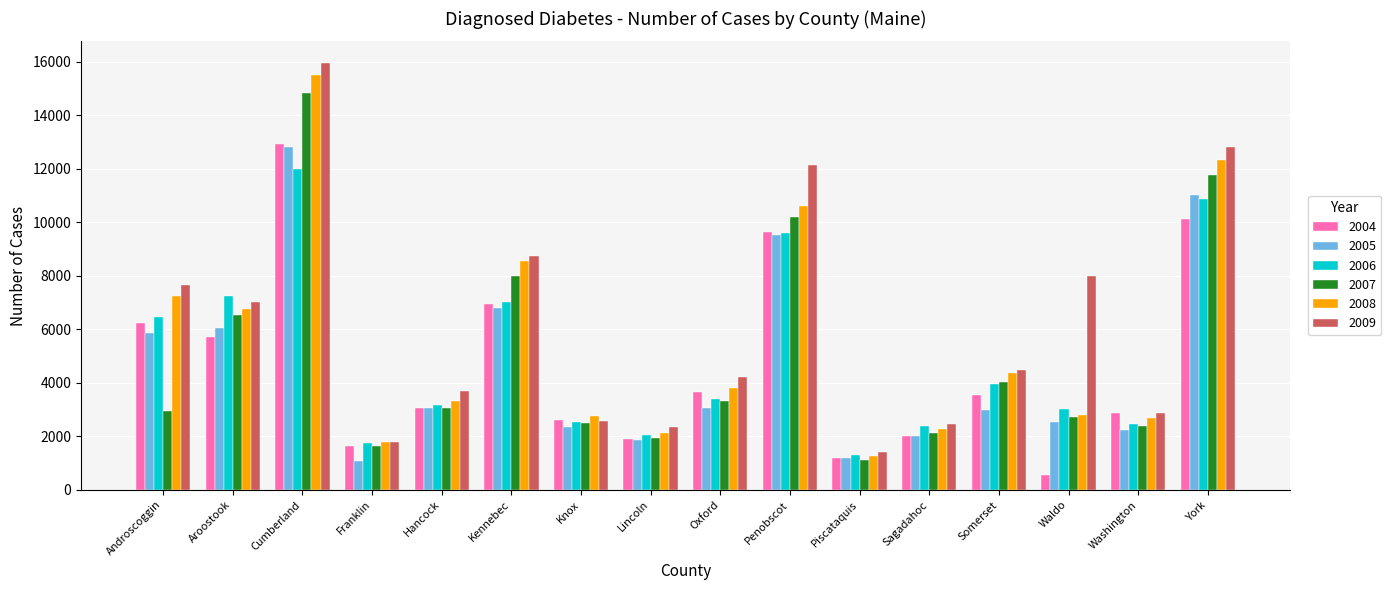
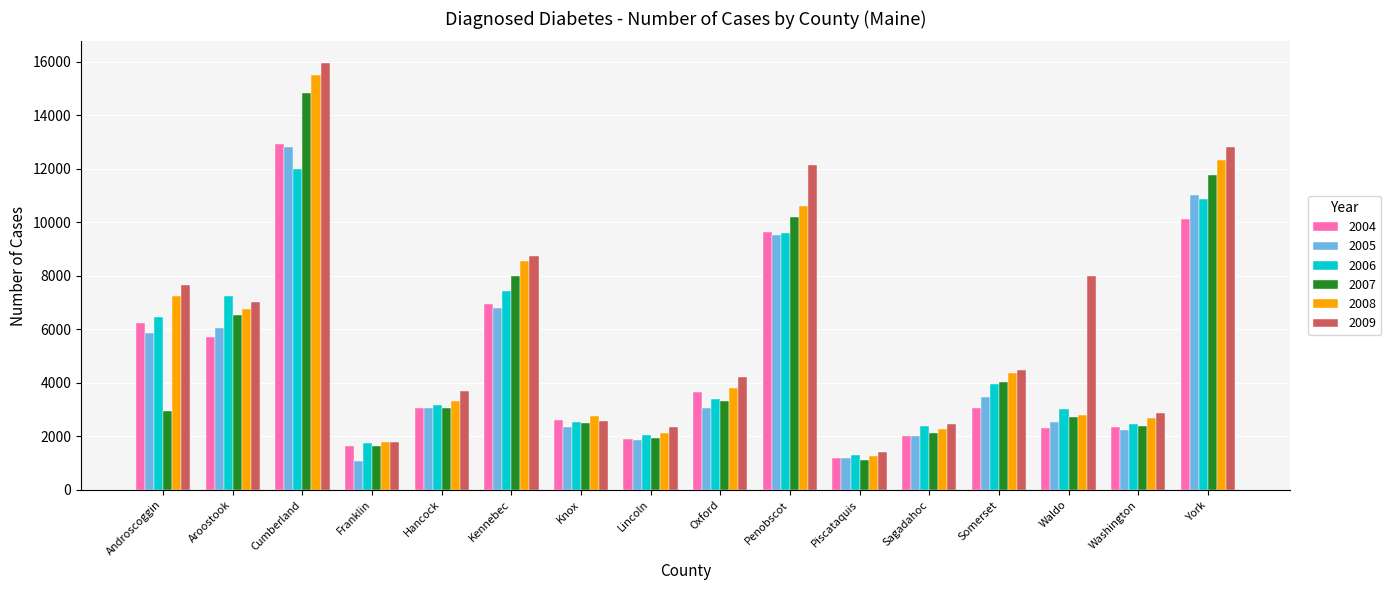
  {
    "2004": {
      "Androscoggin": 6200,
      "Aroostook": 5700,
      "Cumberland": 12900,
      "Franklin": 1700,
      "Hancock": 3100,
      "Kennebec": 6900,
      "Knox": 2600,
      "Lincoln": 1900,
      "Oxford": 3700,
      "Penobscot": 9600,
      "Piscataquis": 1200,
      "Sagadahoc": 2000,
-     "Somerset": 3500,
-     "Waldo": 500,
-     "Washington": 2900,
+     "Somerset": 3100,
+     "Waldo": 2300,
+     "Washington": 2300,
      "York": 10100
    },
    "2005": {
      "Androscoggin": 5900,
      "Aroostook": 6000,
      "Cumberland": 12800,
      "Franklin": 1100,
      "Hancock": 3100,
      "Kennebec": 6800,
      "Knox": 2400,
      "Lincoln": 1900,
      "Oxford": 3000,
      "Penobscot": 9500,
      "Piscataquis": 1200,
      "Sagadahoc": 2000,
-     "Somerset": 3000,
+     "Somerset": 3500,
      "Waldo": 2500,
      "Washington": 2200,
      "York": 11000
    },
    "2006": {
      "Androscoggin": 6500,
      "Aroostook": 7300,
      "Cumberland": 12000,
      "Franklin": 1700,
      "Hancock": 3200,
-     "Kennebec": 7000,
+     "Kennebec": 7400,
      "Knox": 2600,
      "Lincoln": 2100,
      "Oxford": 3400,
      "Penobscot": 9600,
      "Piscataquis": 1300,
      "Sagadahoc": 2400,
      "Somerset": 4000,
      "Waldo": 3000,
      "Washington": 2500,
      "York": 10900
    },
    "2007": {
      "Androscoggin": 2900,
      "Aroostook": 6500,
      "Cumberland": 14800,
      "Franklin": 1700,
      "Hancock": 3100,
      "Kennebec": 8000,
      "Knox": 2500,
      "Lincoln": 1900,
      "Oxford": 3300,
      "Penobscot": 10200,
      "Piscataquis": 1100,
      "Sagadahoc": 2100,
      "Somerset": 4000,
      "Waldo": 2700,
      "Washington": 2400,
      "York": 11800
    },
    "2008": {
      "Androscoggin": 7300,
      "Aroostook": 6800,
      "Cumberland": 15500,
      "Franklin": 1800,
      "Hancock": 3300,
      "Kennebec": 8600,
      "Knox": 2800,
      "Lincoln": 2100,
      "Oxford": 3800,
      "Penobscot": 10600,
      "Piscataquis": 1300,
      "Sagadahoc": 2300,
      "Somerset": 4400,
      "Waldo": 2800,
      "Washington": 2700,
      "York": 12300
    },
    "2009": {
      "Androscoggin": 7700,
      "Aroostook": 7000,
      "Cumberland": 16000,
      "Franklin": 1800,
      "Hancock": 3700,
      "Kennebec": 8700,
      "Knox": 2600,
      "Lincoln": 2300,
      "Oxford": 4200,
      "Penobscot": 12100,
      "Piscataquis": 1400,
      "Sagadahoc": 2500,
      "Somerset": 4500,
      "Waldo": 8000,
      "Washington": 2900,
      "York": 12800
    }
  }
